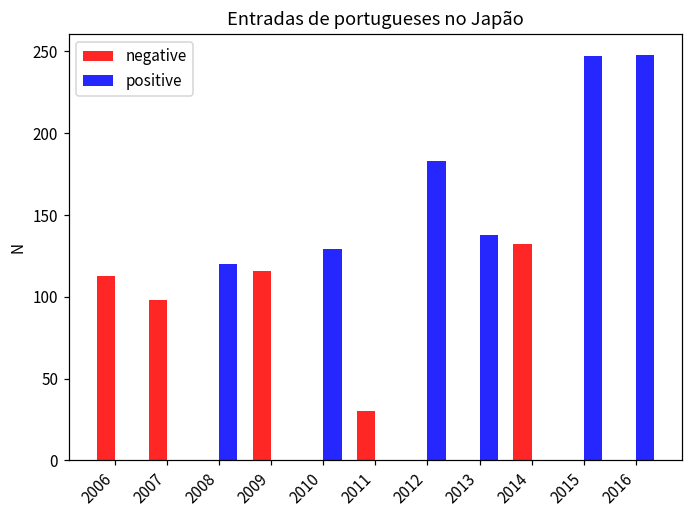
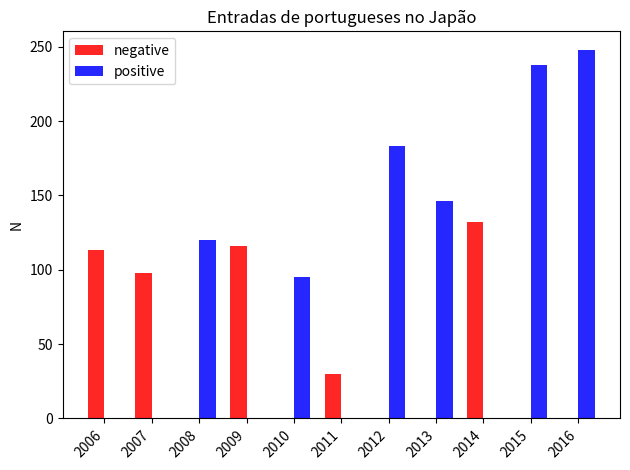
  {
    "negative": {
      "2006": 113,
      "2007": 98,
      "2008": 0,
      "2009": 116,
      "2010": 0,
      "2011": 30,
      "2012": 0,
      "2013": 0,
      "2014": 132,
      "2015": 0,
      "2016": 0
    },
    "positive": {
      "2006": 0,
      "2007": 0,
      "2008": 120,
      "2009": 0,
-     "2010": 129,
+     "2010": 95,
      "2011": 0,
      "2012": 183,
-     "2013": 138,
+     "2013": 146,
      "2014": 0,
-     "2015": 247,
+     "2015": 238,
      "2016": 248
    }
  }
